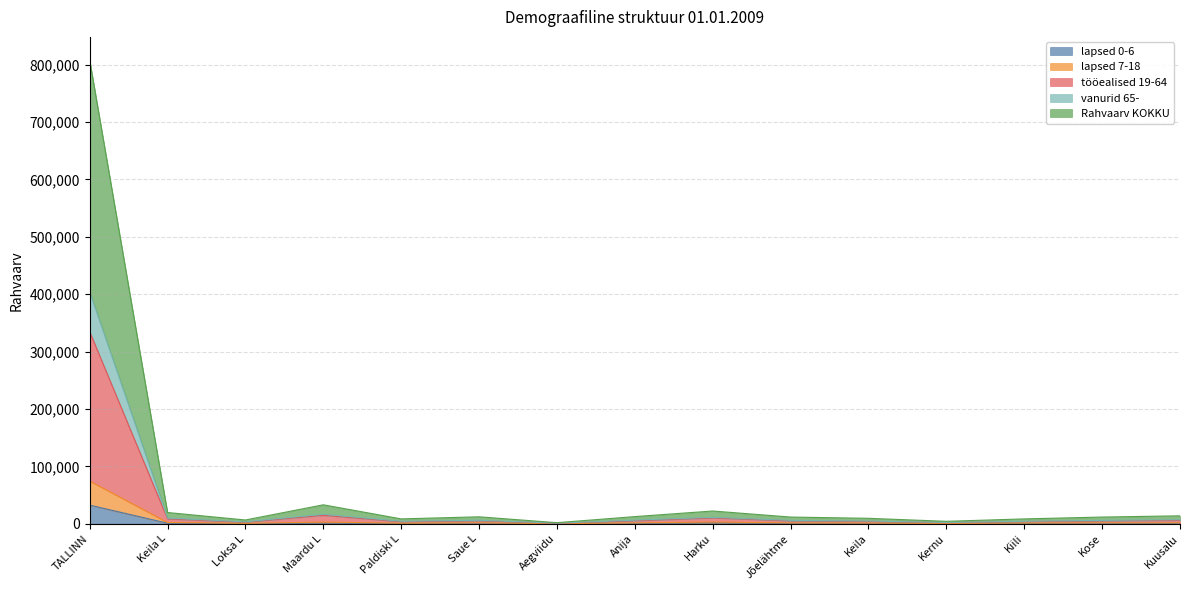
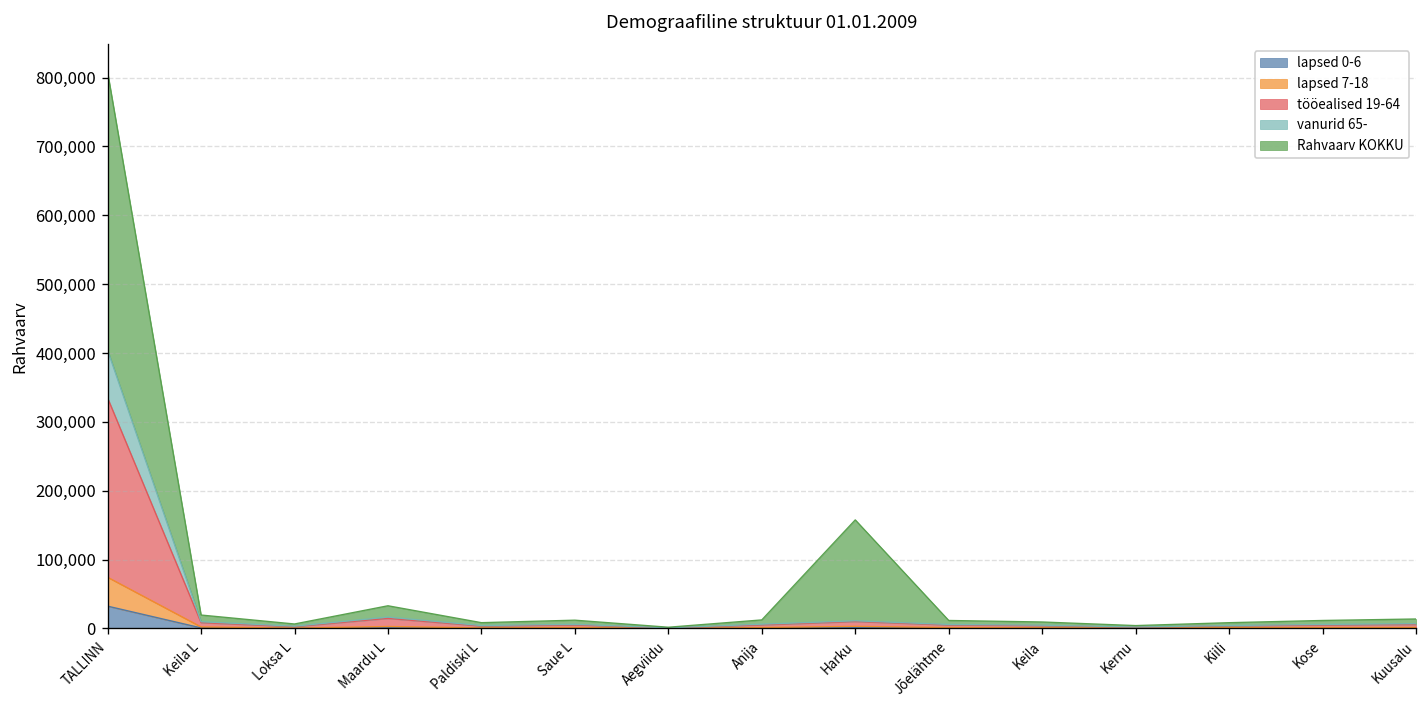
  {
    "lapsed 0-6": {
      "TALLINN": "30,000"
    },
    "lapsed 7-18": {
      "TALLINN": "40,000"
    },
    "tööealised 19-64": {
      "TALLINN": "260,000"
    },
    "vanurid 65-": {
      "TALLINN": "70,000"
    },
    "Rahvaarv KOKKU": {
      "TALLINN": "400,000",
      "Keila L": "10,000",
      "Maardu L": "20,000",
      "Saue L": "10,000",
      "Anija": "10,000",
-     "Harku": "10,000",
+     "Harku": "150,000",
      "Jõelähtme": "10,000",
      "Keila": "0",
      "Kose": "10,000",
      "Kuusalu": "10,000"
    }
  }
